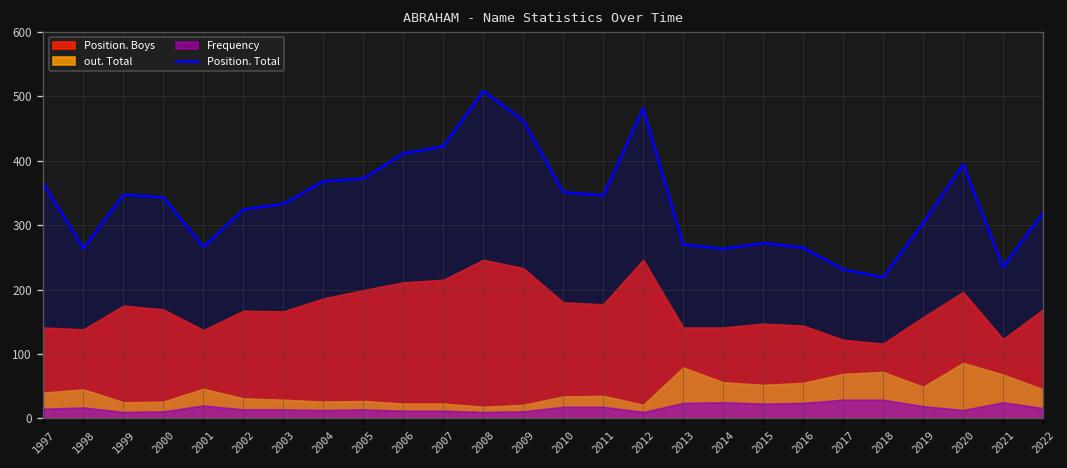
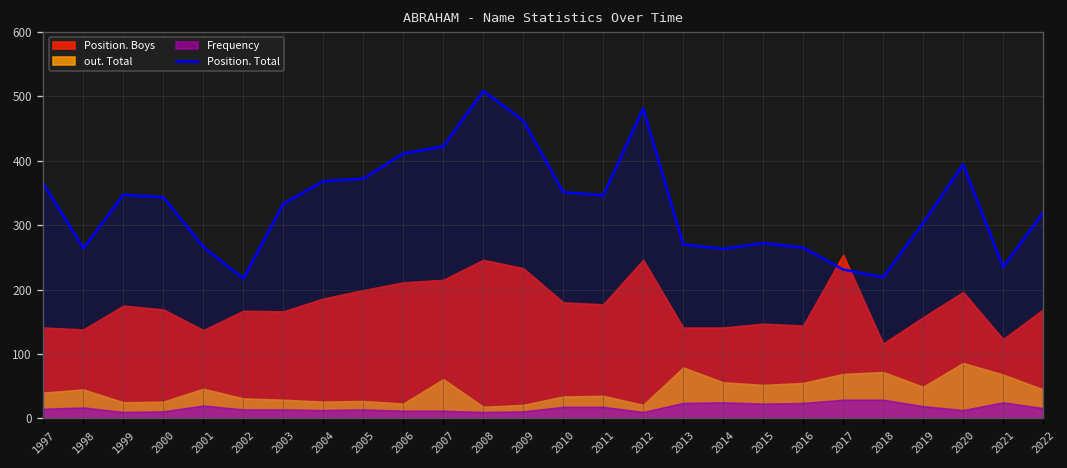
  {
    "Position. Total": {
      "1997": 360,
      "1998": 260,
      "1999": 350,
      "2000": 340,
      "2001": 270,
-     "2002": 320,
+     "2002": 220,
      "2003": 330,
      "2004": 370,
      "2005": 370,
      "2006": 410,
      "2007": 420,
      "2008": 510,
      "2009": 460,
      "2010": 350,
      "2011": 350,
      "2012": 480,
      "2013": 270,
      "2014": 260,
      "2015": 270,
      "2016": 270,
      "2017": 230,
      "2018": 220,
      "2019": 300,
      "2020": 390,
      "2021": 240,
      "2022": 320
    },
    "Position. Boys": {
      "1997": 140,
      "1998": 140,
      "1999": 180,
      "2000": 170,
      "2001": 140,
      "2002": 170,
      "2003": 170,
      "2004": 190,
      "2005": 200,
      "2006": 210,
      "2007": 220,
      "2008": 250,
      "2009": 230,
      "2010": 180,
      "2011": 180,
      "2012": 250,
      "2013": 140,
      "2014": 140,
      "2015": 150,
      "2016": 140,
-     "2017": 120,
+     "2017": 250,
      "2018": 120,
      "2019": 160,
      "2020": 200,
      "2021": 120,
      "2022": 170
    },
    "out. Total": {
      "1997": 40,
      "1998": 50,
      "1999": 30,
      "2000": 30,
      "2001": 50,
      "2002": 30,
      "2003": 30,
      "2004": 30,
      "2005": 30,
      "2006": 20,
-     "2007": 20,
+     "2007": 60,
      "2008": 20,
      "2009": 20,
      "2010": 30,
      "2011": 40,
      "2012": 20,
      "2013": 80,
      "2014": 60,
      "2015": 50,
      "2016": 60,
      "2017": 70,
      "2018": 70,
      "2019": 50,
      "2020": 90,
      "2021": 70,
      "2022": 50
    },
    "Frequency": {
      "1997": 20,
      "1998": 20,
      "1999": 10,
      "2000": 10,
      "2001": 20,
      "2002": 10,
      "2003": 10,
      "2004": 10,
      "2005": 10,
      "2006": 10,
      "2007": 10,
      "2008": 10,
      "2009": 10,
      "2010": 20,
      "2011": 20,
      "2012": 10,
      "2013": 20,
      "2014": 30,
      "2015": 20,
      "2016": 20,
      "2017": 30,
      "2018": 30,
      "2019": 20,
      "2020": 10,
      "2021": 30,
      "2022": 20
    }
  }
